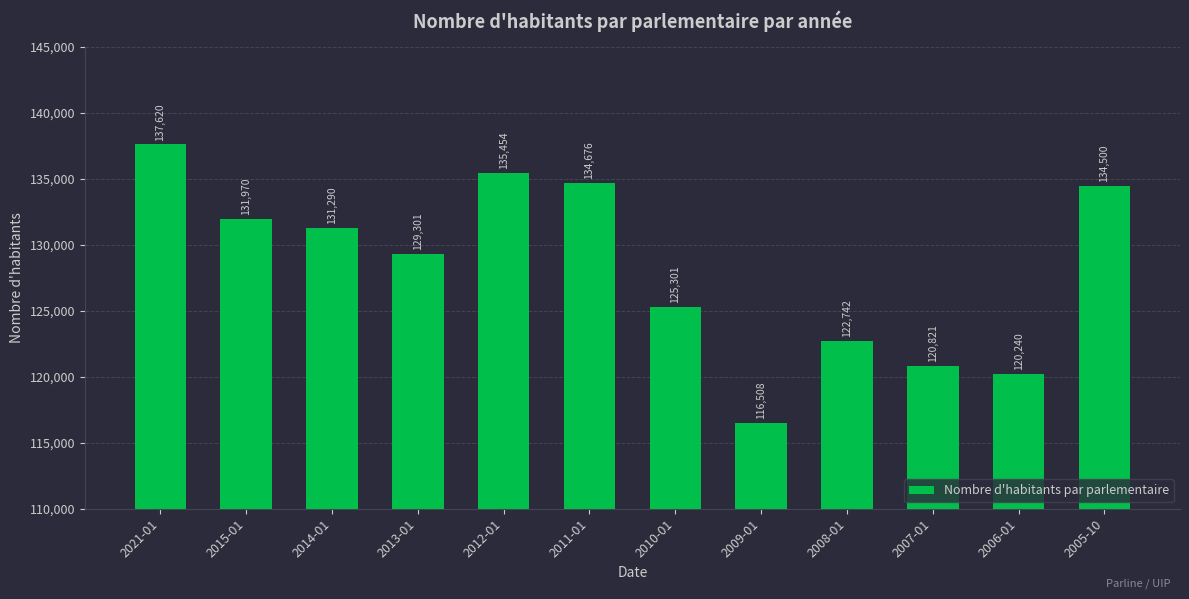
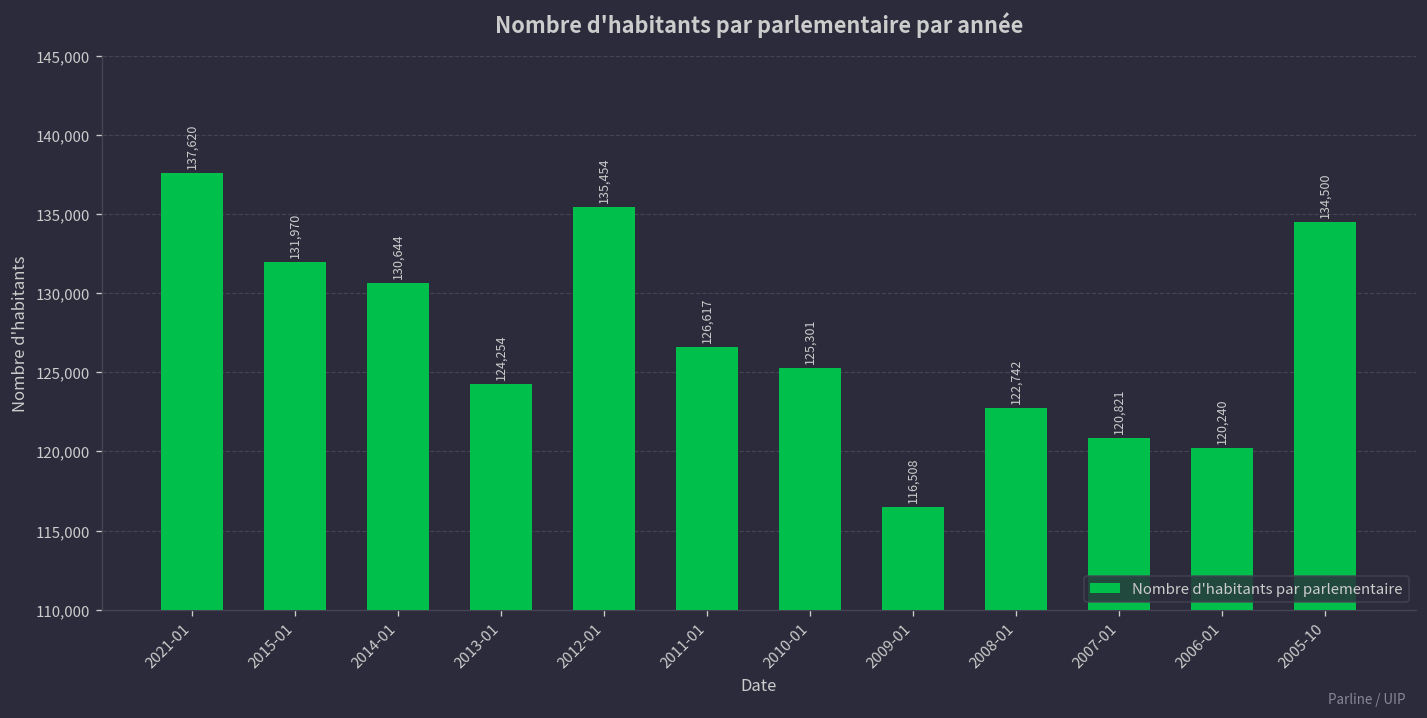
  {
    "2021-01": "137,620",
    "2015-01": "131,970",
-   "2014-01": "131,290",
-   "2013-01": "129,301",
+   "2014-01": "130,644",
+   "2013-01": "124,254",
    "2012-01": "135,454",
-   "2011-01": "134,676",
+   "2011-01": "126,617",
    "2010-01": "125,301",
    "2009-01": "116,508",
    "2008-01": "122,742",
    "2007-01": "120,821",
    "2006-01": "120,240",
    "2005-10": "134,500"
  }
